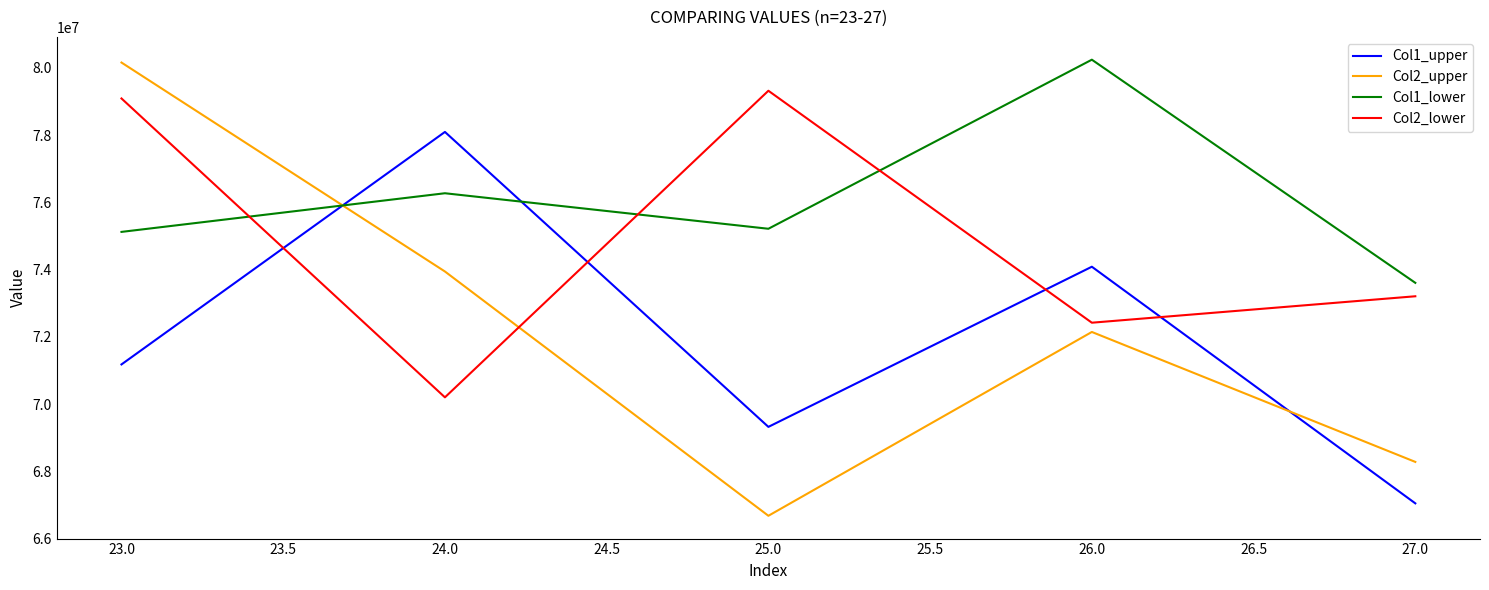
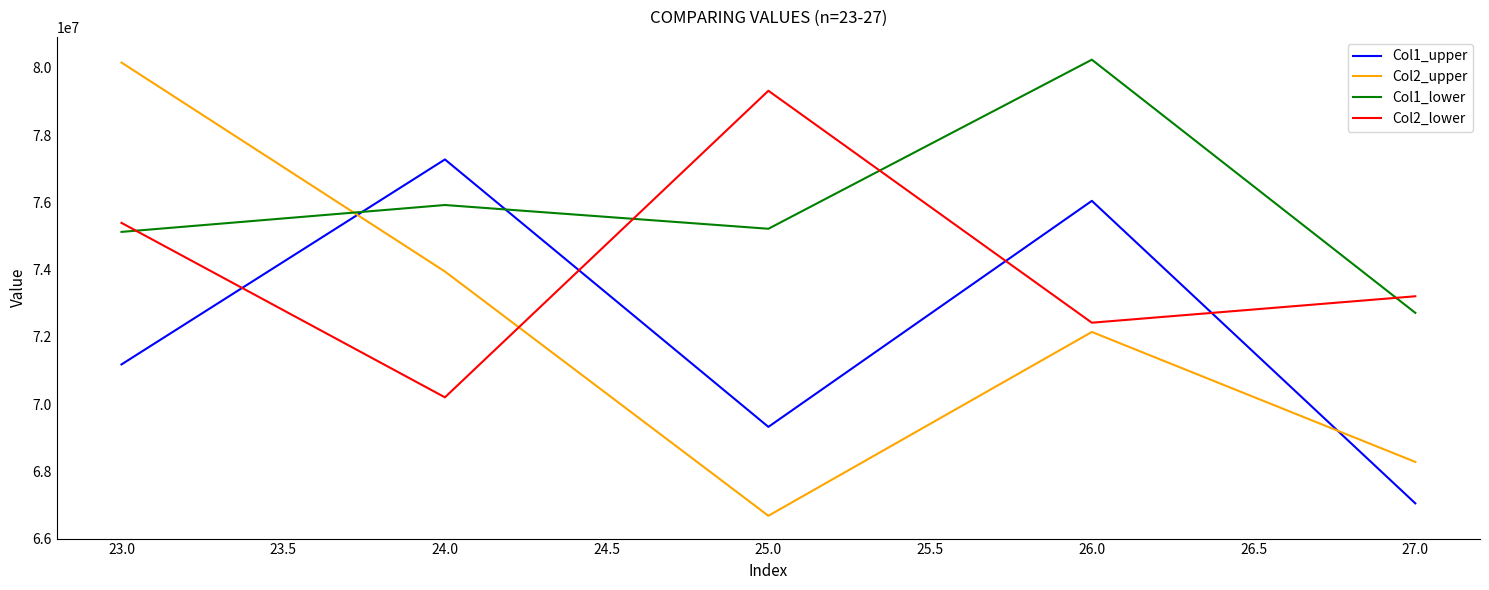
  {
    "Col1_upper": {
      "23.0": 71200000,
-     "24.0": 78100000,
+     "24.0": 77300000,
      "25.0": 69300000,
-     "26.0": 74100000,
+     "26.0": 76000000,
      "27.0": 67000000
    },
    "Col2_upper": {
      "23.0": 80200000,
      "24.0": 73900000,
      "25.0": 66700000,
      "26.0": 72100000,
      "27.0": 68300000
    },
    "Col1_lower": {
      "23.0": 75100000,
-     "24.0": 76300000,
+     "24.0": 75900000,
      "25.0": 75200000,
      "26.0": 80200000,
-     "27.0": 73600000
+     "27.0": 72700000
    },
    "Col2_lower": {
-     "23.0": 79100000,
+     "23.0": 75400000,
      "24.0": 70200000,
      "25.0": 79300000,
      "26.0": 72400000,
      "27.0": 73200000
    }
  }
